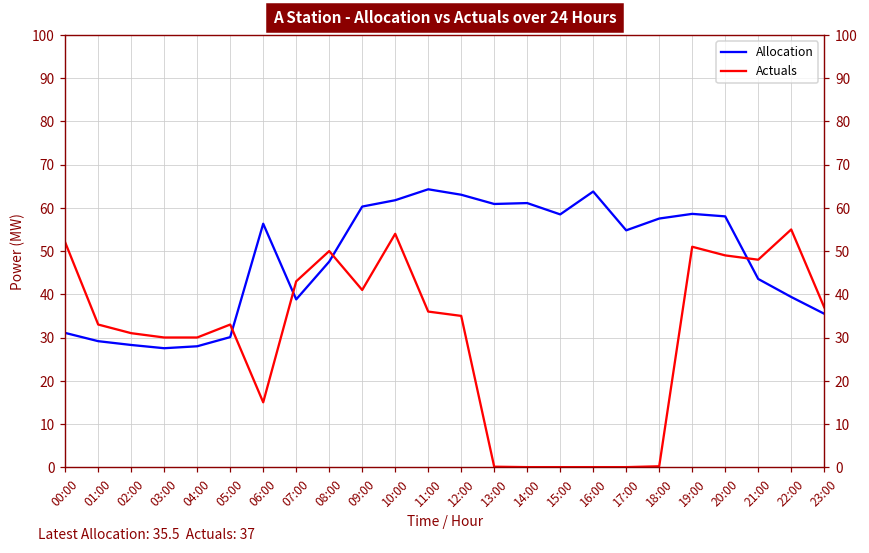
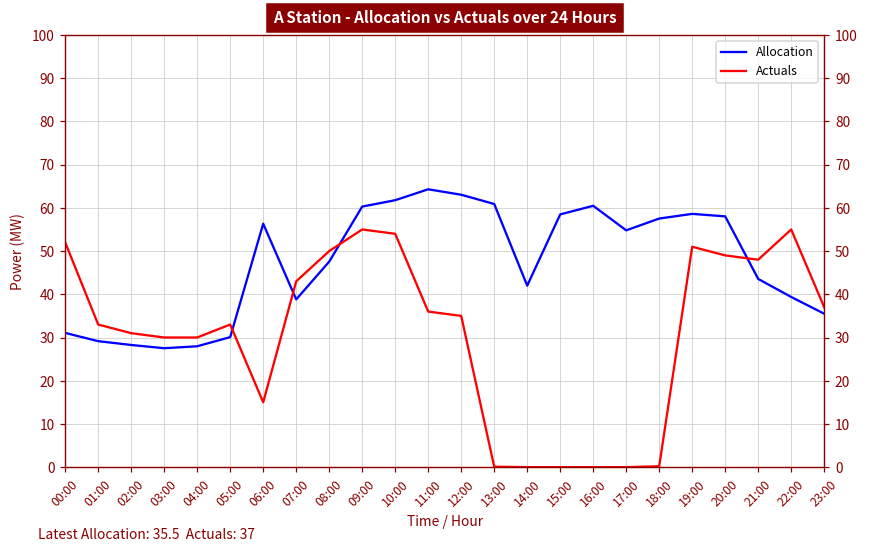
  {
    "Allocation": {
      "00:00": 31,
      "01:00": 29,
      "02:00": 28,
      "03:00": 28,
      "04:00": 28,
      "05:00": 30,
      "06:00": 56,
      "07:00": 39,
      "08:00": 48,
      "09:00": 60,
      "10:00": 62,
      "11:00": 64,
      "12:00": 63,
      "13:00": 61,
-     "14:00": 61,
+     "14:00": 42,
      "15:00": 58,
-     "16:00": 64,
+     "16:00": 60,
      "17:00": 55,
      "18:00": 58,
      "19:00": 59,
      "20:00": 58,
      "21:00": 44,
      "22:00": 39,
      "23:00": 36
    },
    "Actuals": {
      "00:00": 52,
      "01:00": 33,
      "02:00": 31,
      "03:00": 30,
      "04:00": 30,
      "05:00": 33,
      "06:00": 15,
      "07:00": 43,
      "08:00": 50,
-     "09:00": 41,
+     "09:00": 55,
      "10:00": 54,
      "11:00": 36,
      "12:00": 35,
      "13:00": 0,
      "14:00": 0,
      "15:00": 0,
      "16:00": 0,
      "17:00": 0,
      "18:00": 0,
      "19:00": 51,
      "20:00": 49,
      "21:00": 48,
      "22:00": 55,
      "23:00": 37
    }
  }
